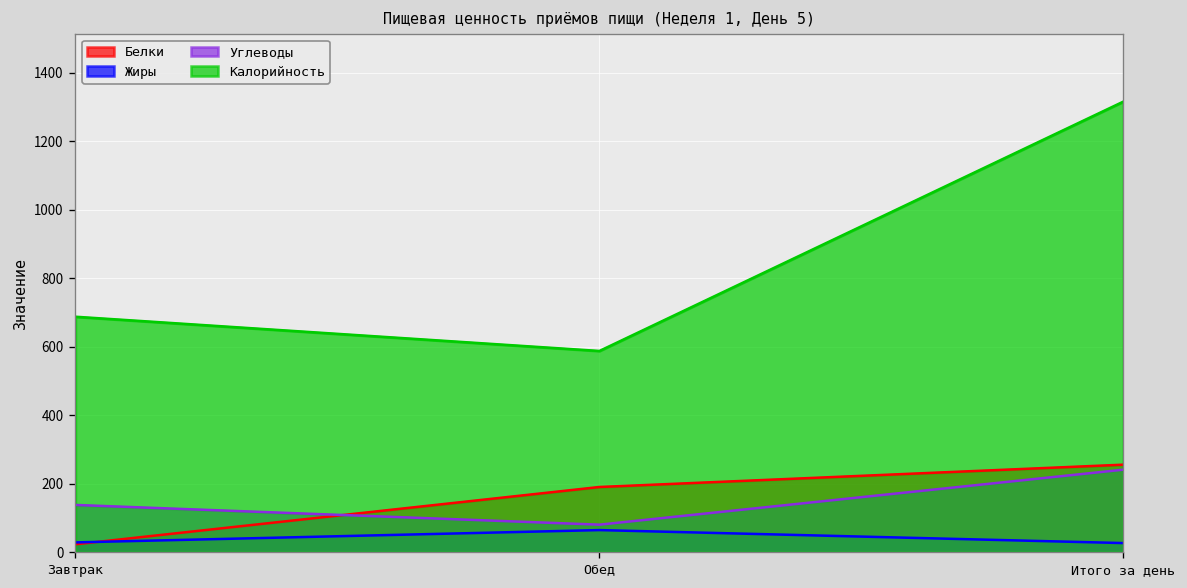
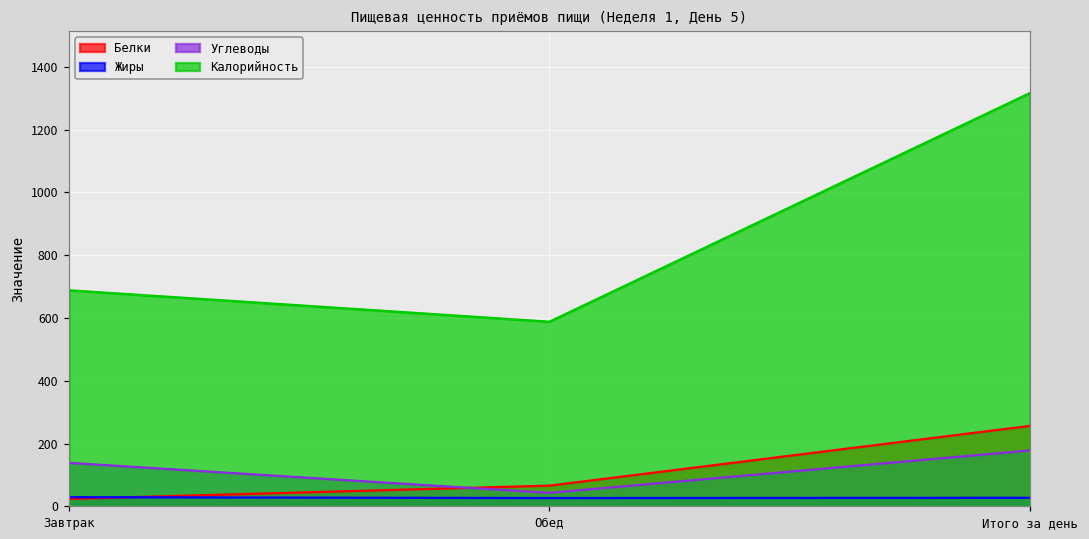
  {
    "Белки": {
-     "Обед": 190,
+     "Обед": 70,
      "Итого за день": 260
    },
    "Жиры": {
-     "Обед": 60,
+     "Обед": 30,
      "Итого за день": 30
    },
    "Углеводы": {
      "Завтрак": 140,
-     "Обед": 80,
-     "Итого за день": 240
+     "Обед": 40,
+     "Итого за день": 180
    },
    "Калорийность": {
      "Завтрак": 690,
      "Обед": 590,
      "Итого за день": 1320
    }
  }
